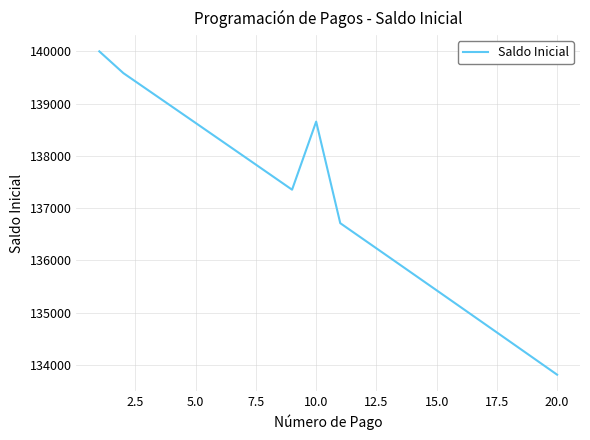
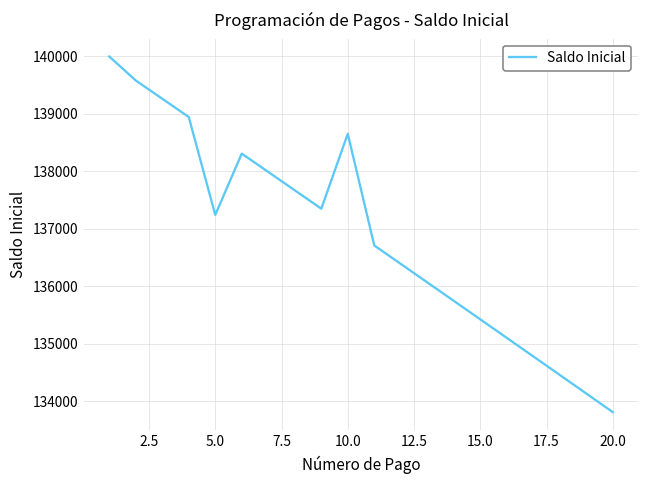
  {
-   "5.0": 138600,
+   "5.0": 137200,
    "10.0": 138700,
    "15.0": 135400,
    "20.0": 133800
  }
